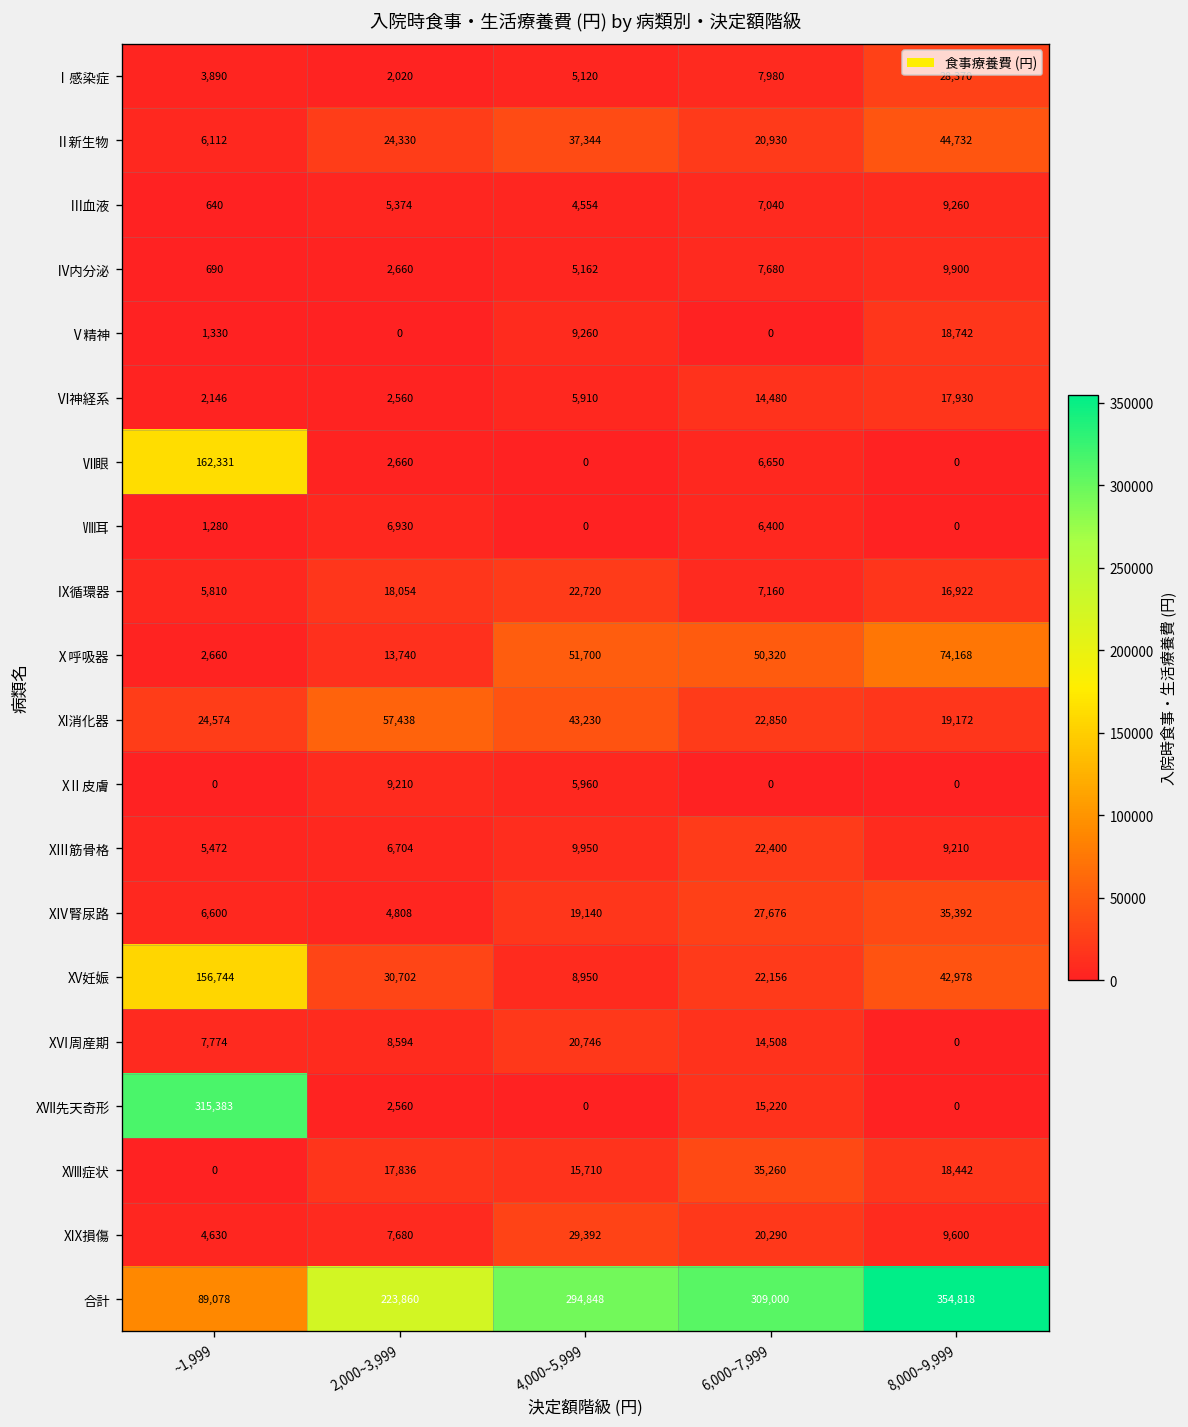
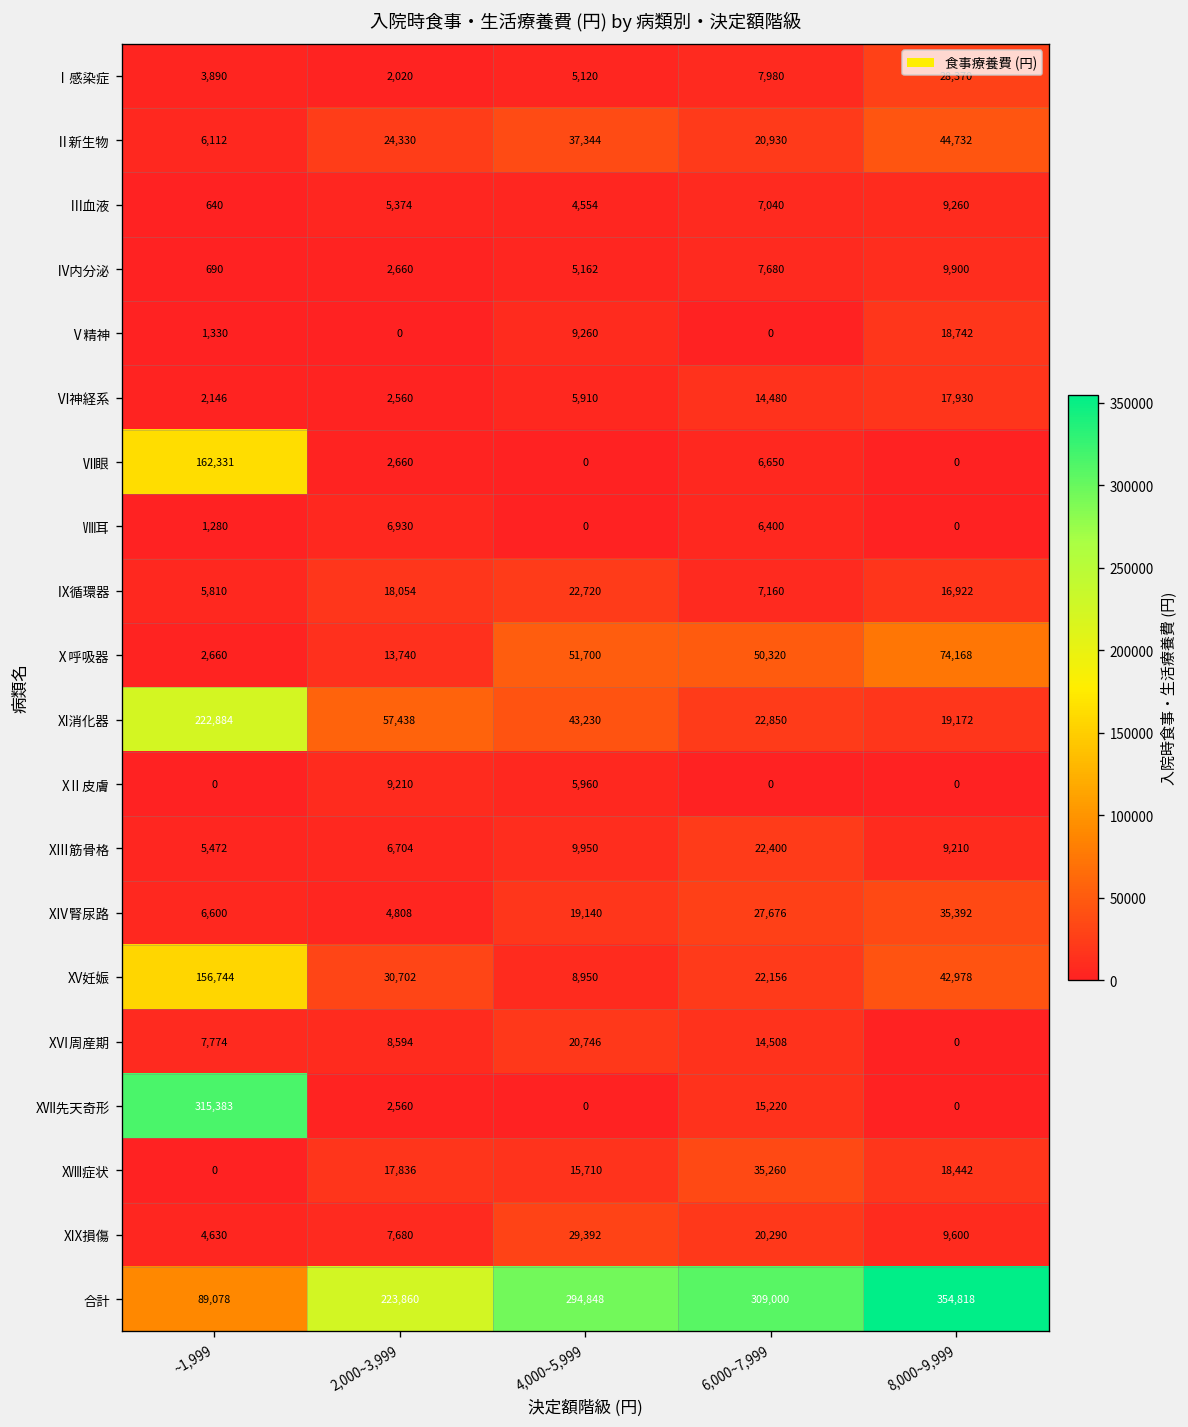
  {
    "Ⅰ感染症": {
      "~1,999": "3,890",
      "2,000~3,999": "2,020",
      "4,000~5,999": "5,120",
      "6,000~7,999": "7,980"
    },
    "Ⅱ新生物": {
      "~1,999": "6,112",
      "2,000~3,999": "24,330",
      "4,000~5,999": "37,344",
      "6,000~7,999": "20,930",
      "8,000~9,999": "44,732"
    },
    "Ⅲ血液": {
      "~1,999": "640",
      "2,000~3,999": "5,374",
      "4,000~5,999": "4,554",
      "6,000~7,999": "7,040",
      "8,000~9,999": "9,260"
    },
    "Ⅳ内分泌": {
      "~1,999": "690",
      "2,000~3,999": "2,660",
      "4,000~5,999": "5,162",
      "6,000~7,999": "7,680",
      "8,000~9,999": "9,900"
    },
    "Ⅴ精神": {
      "~1,999": "1,330",
      "2,000~3,999": "0",
      "4,000~5,999": "9,260",
      "6,000~7,999": "0",
      "8,000~9,999": "18,742"
    },
    "Ⅵ神経系": {
      "~1,999": "2,146",
      "2,000~3,999": "2,560",
      "4,000~5,999": "5,910",
      "6,000~7,999": "14,480",
      "8,000~9,999": "17,930"
    },
    "Ⅶ眼": {
      "~1,999": "162,331",
      "2,000~3,999": "2,660",
      "4,000~5,999": "0",
      "6,000~7,999": "6,650",
      "8,000~9,999": "0"
    },
    "Ⅷ耳": {
      "~1,999": "1,280",
      "2,000~3,999": "6,930",
      "4,000~5,999": "0",
      "6,000~7,999": "6,400",
      "8,000~9,999": "0"
    },
    "Ⅸ循環器": {
      "~1,999": "5,810",
      "2,000~3,999": "18,054",
      "4,000~5,999": "22,720",
      "6,000~7,999": "7,160",
      "8,000~9,999": "16,922"
    },
    "Ⅹ呼吸器": {
      "~1,999": "2,660",
      "2,000~3,999": "13,740",
      "4,000~5,999": "51,700",
      "6,000~7,999": "50,320",
      "8,000~9,999": "74,168"
    },
    "XI消化器": {
-     "~1,999": "24,574",
+     "~1,999": "222,884",
      "2,000~3,999": "57,438",
      "4,000~5,999": "43,230",
      "6,000~7,999": "22,850",
      "8,000~9,999": "19,172"
    },
    "XⅡ皮膚": {
      "~1,999": "0",
      "2,000~3,999": "9,210",
      "4,000~5,999": "5,960",
      "6,000~7,999": "0",
      "8,000~9,999": "0"
    },
    "XⅢ筋骨格": {
      "~1,999": "5,472",
      "2,000~3,999": "6,704",
      "4,000~5,999": "9,950",
      "6,000~7,999": "22,400",
      "8,000~9,999": "9,210"
    },
    "XⅣ腎尿路": {
      "~1,999": "6,600",
      "2,000~3,999": "4,808",
      "4,000~5,999": "19,140",
      "6,000~7,999": "27,676",
      "8,000~9,999": "35,392"
    },
    "XV妊娠": {
      "~1,999": "156,744",
      "2,000~3,999": "30,702",
      "4,000~5,999": "8,950",
      "6,000~7,999": "22,156",
      "8,000~9,999": "42,978"
    },
    "XⅥ周産期": {
      "~1,999": "7,774",
      "2,000~3,999": "8,594",
      "4,000~5,999": "20,746",
      "6,000~7,999": "14,508",
      "8,000~9,999": "0"
    },
    "XⅦ先天奇形": {
      "~1,999": "315,383",
      "2,000~3,999": "2,560",
      "4,000~5,999": "0",
      "6,000~7,999": "15,220",
      "8,000~9,999": "0"
    },
    "XⅧ症状": {
      "~1,999": "0",
      "2,000~3,999": "17,836",
      "4,000~5,999": "15,710",
      "6,000~7,999": "35,260",
      "8,000~9,999": "18,442"
    },
    "XIX損傷": {
      "~1,999": "4,630",
      "2,000~3,999": "7,680",
      "4,000~5,999": "29,392",
      "6,000~7,999": "20,290",
      "8,000~9,999": "9,600"
    },
    "合計": {
      "~1,999": "89,078",
      "2,000~3,999": "223,860",
      "4,000~5,999": "294,848",
      "6,000~7,999": "309,000",
      "8,000~9,999": "354,818"
    }
  }
